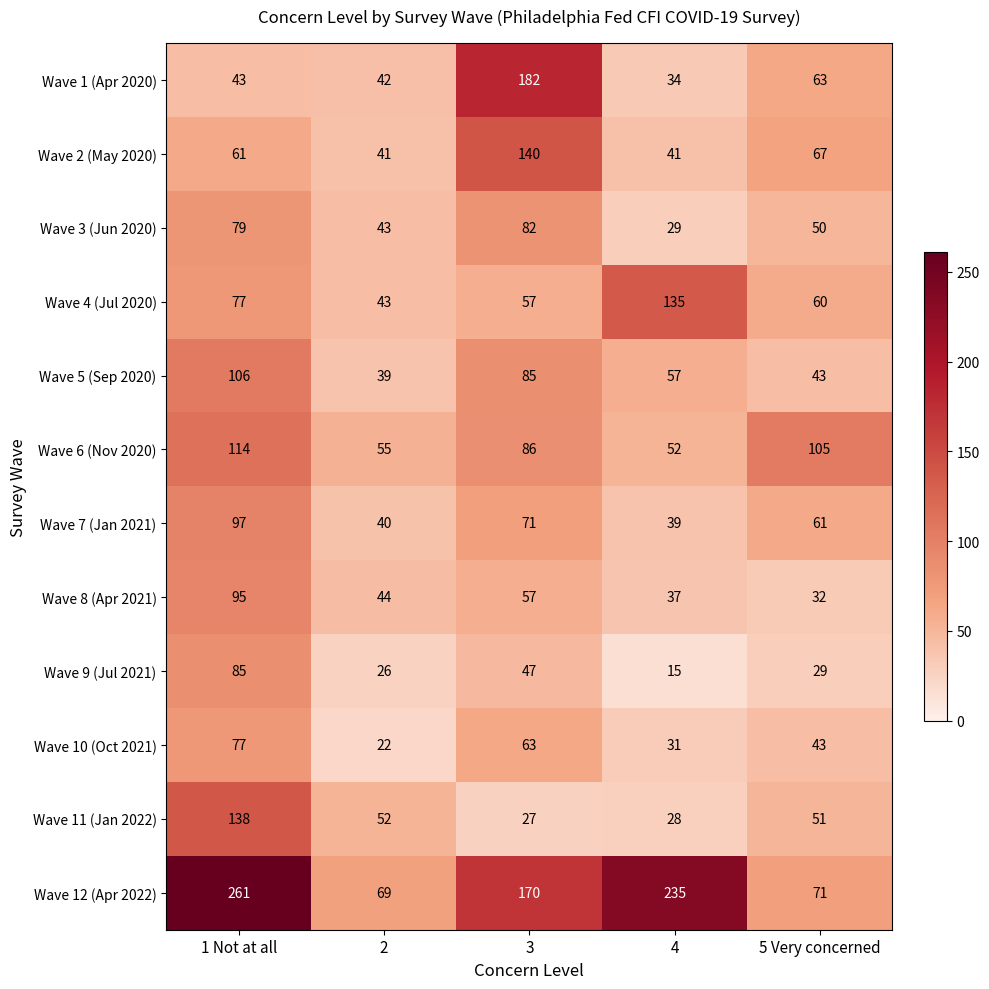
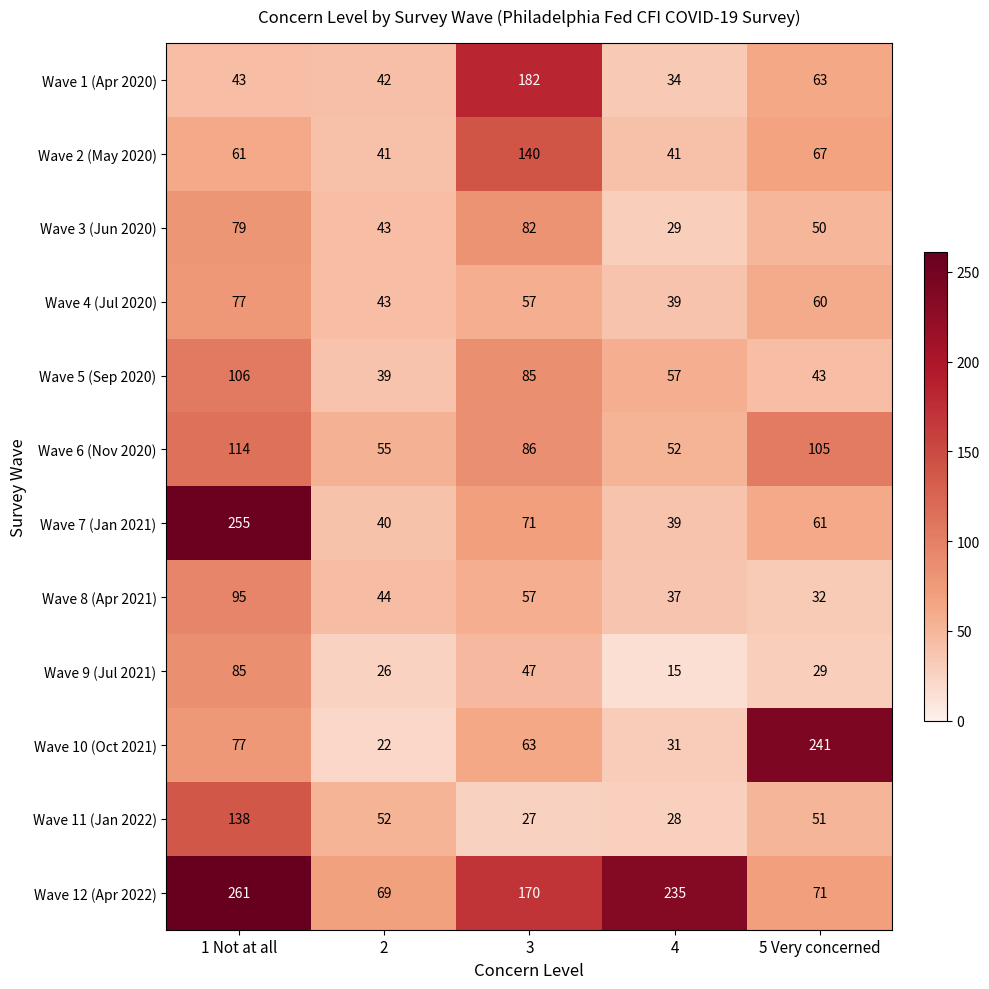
  {
    "Wave 1 (Apr 2020)": {
      "1 Not at all": 43,
      "2": 42,
      "3": 182,
      "4": 34,
      "5 Very concerned": 63
    },
    "Wave 2 (May 2020)": {
      "1 Not at all": 61,
      "2": 41,
      "3": 140,
      "4": 41,
      "5 Very concerned": 67
    },
    "Wave 3 (Jun 2020)": {
      "1 Not at all": 79,
      "2": 43,
      "3": 82,
      "4": 29,
      "5 Very concerned": 50
    },
    "Wave 4 (Jul 2020)": {
      "1 Not at all": 77,
      "2": 43,
      "3": 57,
-     "4": 135,
+     "4": 39,
      "5 Very concerned": 60
    },
    "Wave 5 (Sep 2020)": {
      "1 Not at all": 106,
      "2": 39,
      "3": 85,
      "4": 57,
      "5 Very concerned": 43
    },
    "Wave 6 (Nov 2020)": {
      "1 Not at all": 114,
      "2": 55,
      "3": 86,
      "4": 52,
      "5 Very concerned": 105
    },
    "Wave 7 (Jan 2021)": {
-     "1 Not at all": 97,
+     "1 Not at all": 255,
      "2": 40,
      "3": 71,
      "4": 39,
      "5 Very concerned": 61
    },
    "Wave 8 (Apr 2021)": {
      "1 Not at all": 95,
      "2": 44,
      "3": 57,
      "4": 37,
      "5 Very concerned": 32
    },
    "Wave 9 (Jul 2021)": {
      "1 Not at all": 85,
      "2": 26,
      "3": 47,
      "4": 15,
      "5 Very concerned": 29
    },
    "Wave 10 (Oct 2021)": {
      "1 Not at all": 77,
      "2": 22,
      "3": 63,
      "4": 31,
-     "5 Very concerned": 43
+     "5 Very concerned": 241
    },
    "Wave 11 (Jan 2022)": {
      "1 Not at all": 138,
      "2": 52,
      "3": 27,
      "4": 28,
      "5 Very concerned": 51
    },
    "Wave 12 (Apr 2022)": {
      "1 Not at all": 261,
      "2": 69,
      "3": 170,
      "4": 235,
      "5 Very concerned": 71
    }
  }
